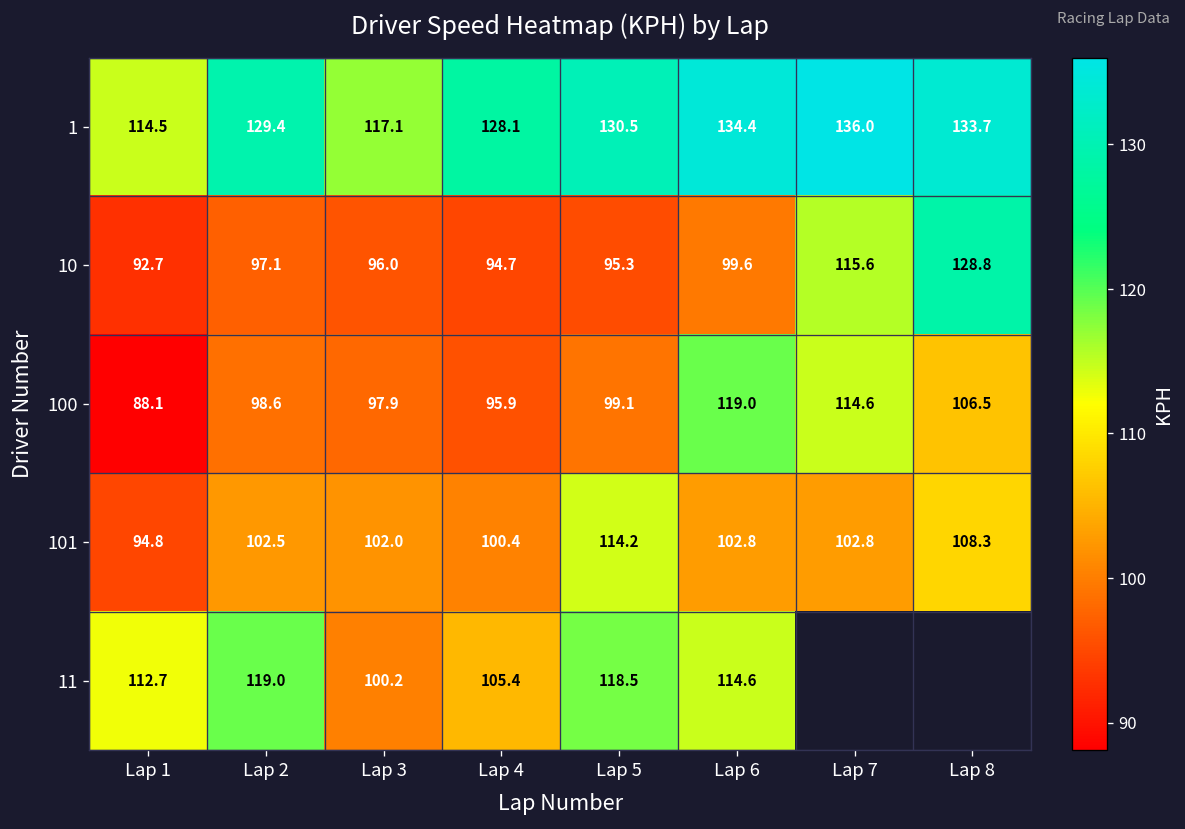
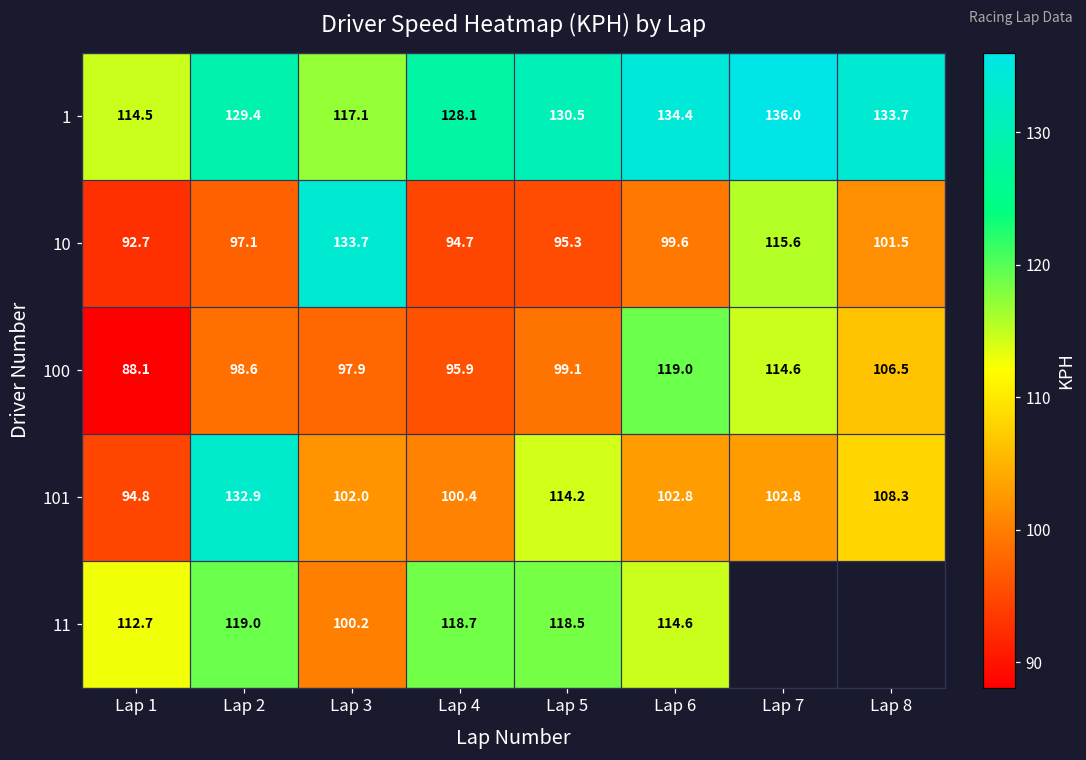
  {
    "1": {
      "Lap 1": 114.5,
      "Lap 2": 129.4,
      "Lap 3": 117.1,
      "Lap 4": 128.1,
      "Lap 5": 130.5,
      "Lap 6": 134.4,
      "Lap 7": 136.0,
      "Lap 8": 133.7
    },
    "10": {
      "Lap 1": 92.7,
      "Lap 2": 97.1,
-     "Lap 3": 96.0,
+     "Lap 3": 133.7,
      "Lap 4": 94.7,
      "Lap 5": 95.3,
      "Lap 6": 99.6,
      "Lap 7": 115.6,
-     "Lap 8": 128.8
+     "Lap 8": 101.5
    },
    "100": {
      "Lap 1": 88.1,
      "Lap 2": 98.6,
      "Lap 3": 97.9,
      "Lap 4": 95.9,
      "Lap 5": 99.1,
      "Lap 6": 119.0,
      "Lap 7": 114.6,
      "Lap 8": 106.5
    },
    "101": {
      "Lap 1": 94.8,
-     "Lap 2": 102.5,
+     "Lap 2": 132.9,
      "Lap 3": 102.0,
      "Lap 4": 100.4,
      "Lap 5": 114.2,
      "Lap 6": 102.8,
      "Lap 7": 102.8,
      "Lap 8": 108.3
    },
    "11": {
      "Lap 1": 112.7,
      "Lap 2": 119.0,
      "Lap 3": 100.2,
-     "Lap 4": 105.4,
+     "Lap 4": 118.7,
      "Lap 5": 118.5,
      "Lap 6": 114.6
    }
  }
